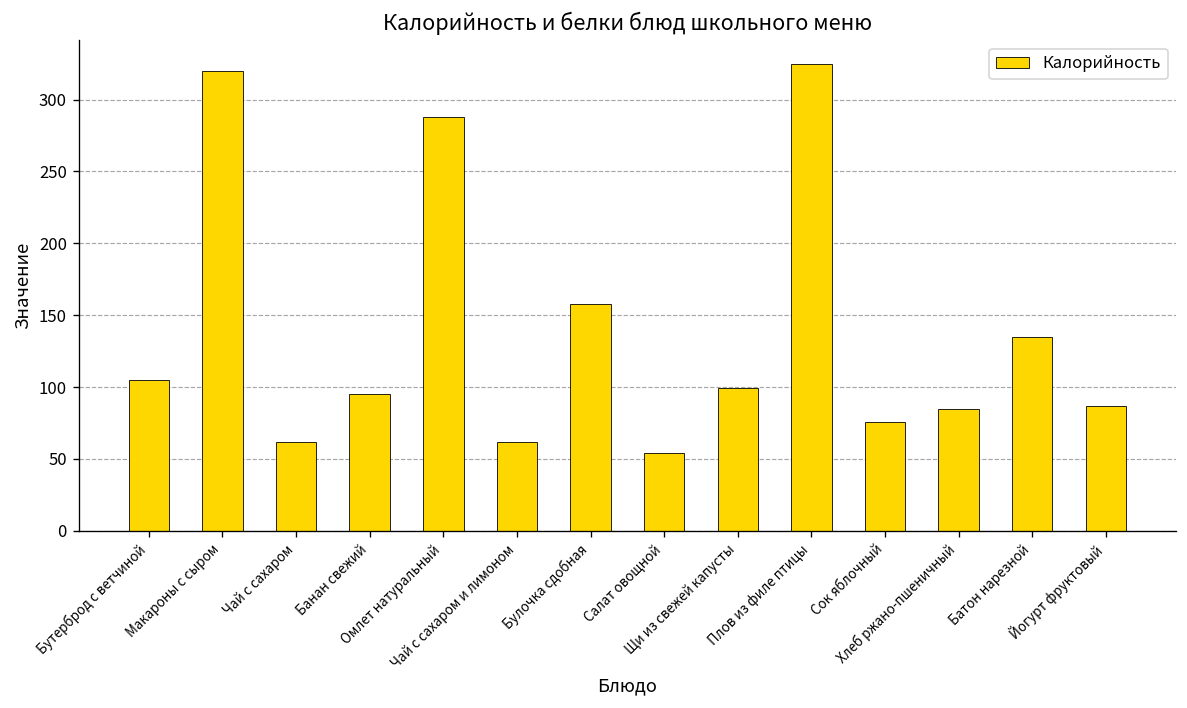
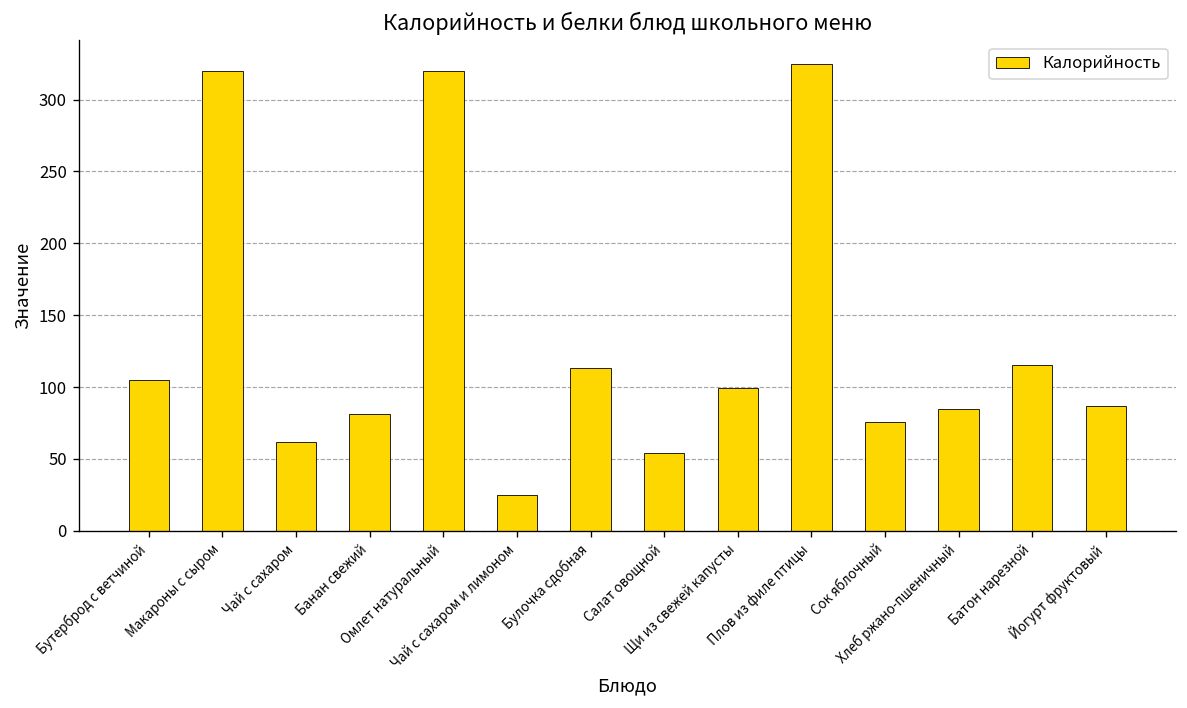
  {
    "Бутерброд с ветчиной": 105,
    "Макароны с сыром": 320,
    "Чай с сахаром": 62,
-   "Банан свежий": 95,
-   "Омлет натуральный": 288,
-   "Чай с сахаром и лимоном": 62,
-   "Булочка сдобная": 158,
+   "Банан свежий": 81,
+   "Омлет натуральный": 320,
+   "Чай с сахаром и лимоном": 25,
+   "Булочка сдобная": 113,
    "Салат овощной": 54,
    "Щи из свежей капусты": 99,
    "Плов из филе птицы": 325,
    "Сок яблочный": 76,
    "Хлеб ржано-пшеничный": 85,
-   "Батон нарезной": 135,
+   "Батон нарезной": 115,
    "Йогурт фруктовый": 87
  }
